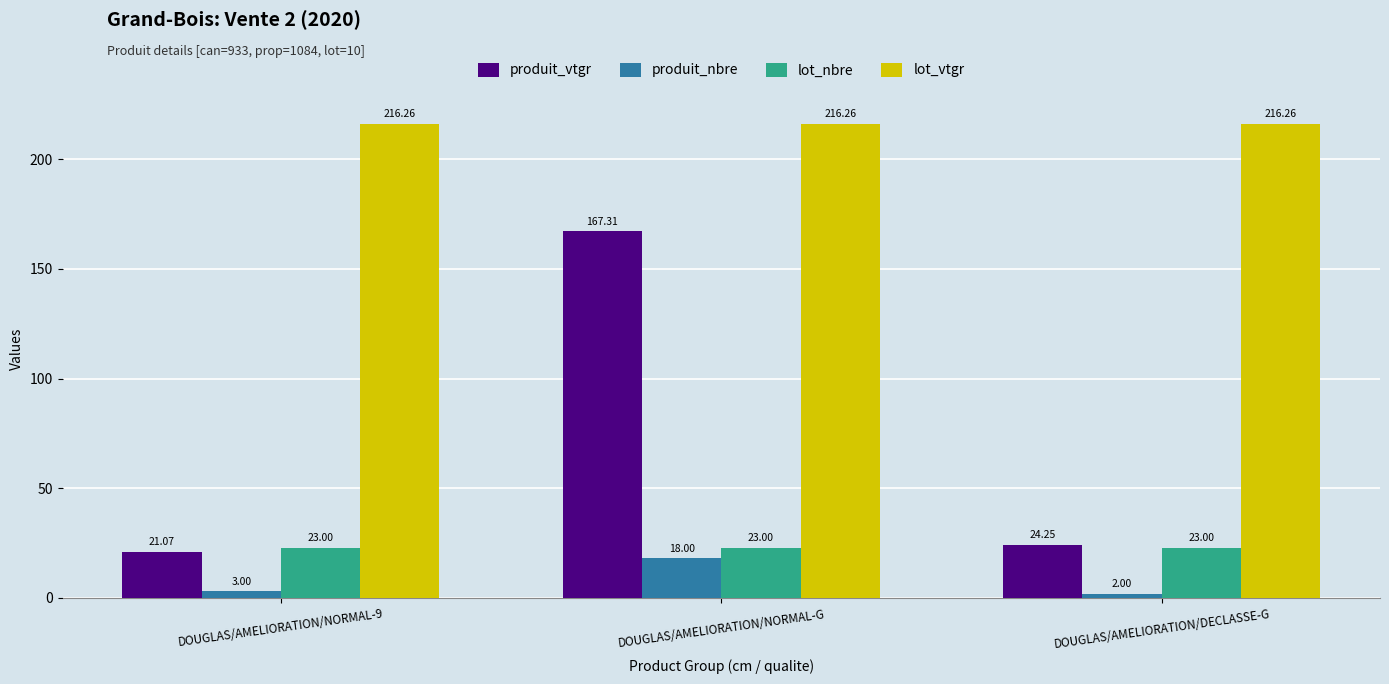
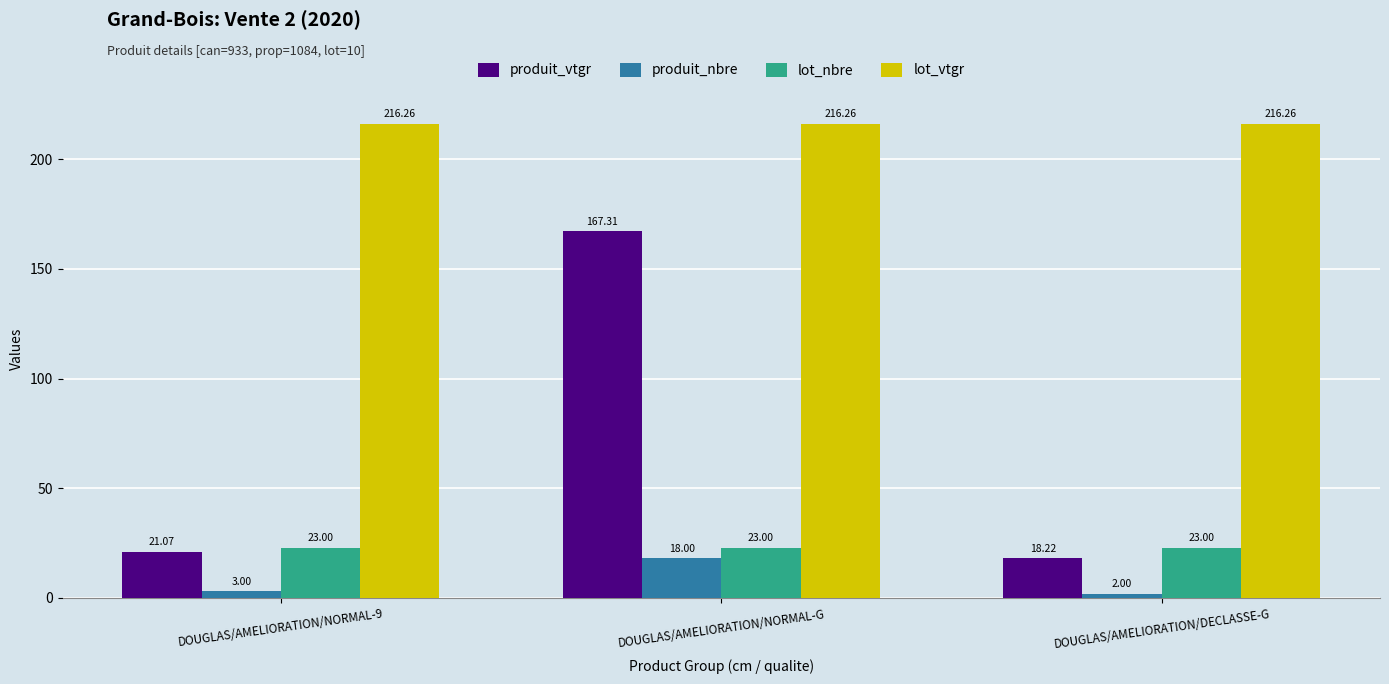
  {
    "produit_vtgr": {
      "DOUGLAS/AMELIORATION/NORMAL-9": 21.07,
      "DOUGLAS/AMELIORATION/NORMAL-G": 167.31,
-     "DOUGLAS/AMELIORATION/DECLASSE-G": 24.25
+     "DOUGLAS/AMELIORATION/DECLASSE-G": 18.22
    },
    "lot_vtgr": {
      "DOUGLAS/AMELIORATION/NORMAL-9": 216.26,
      "DOUGLAS/AMELIORATION/NORMAL-G": 216.26,
      "DOUGLAS/AMELIORATION/DECLASSE-G": 216.26
    }
  }
